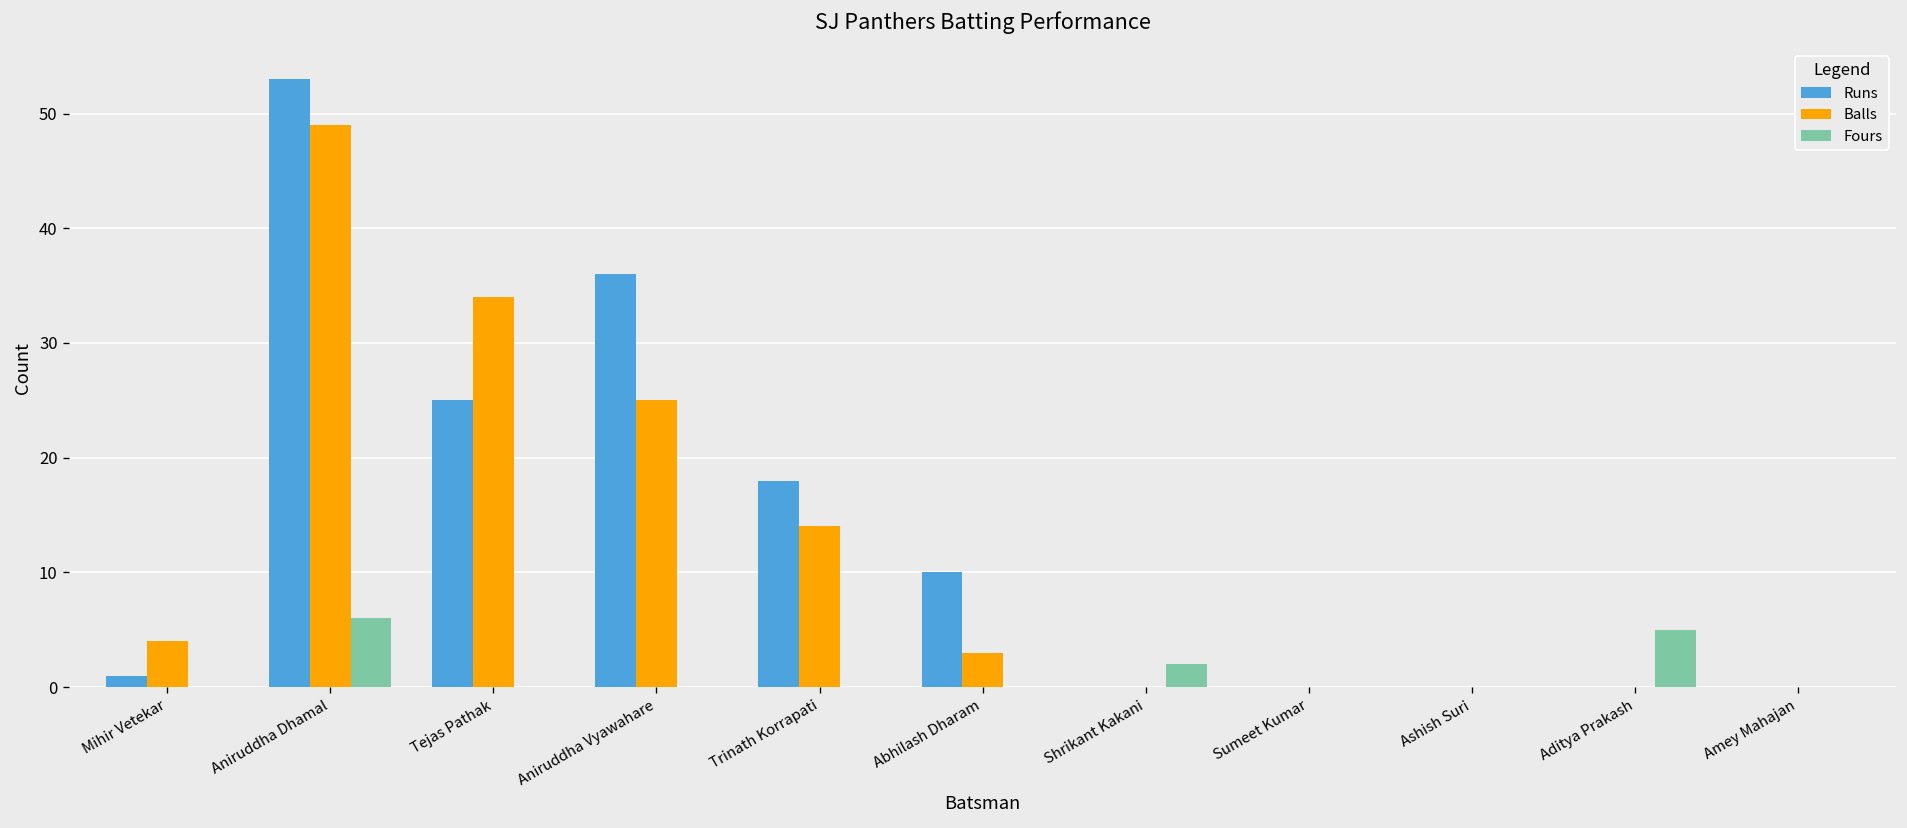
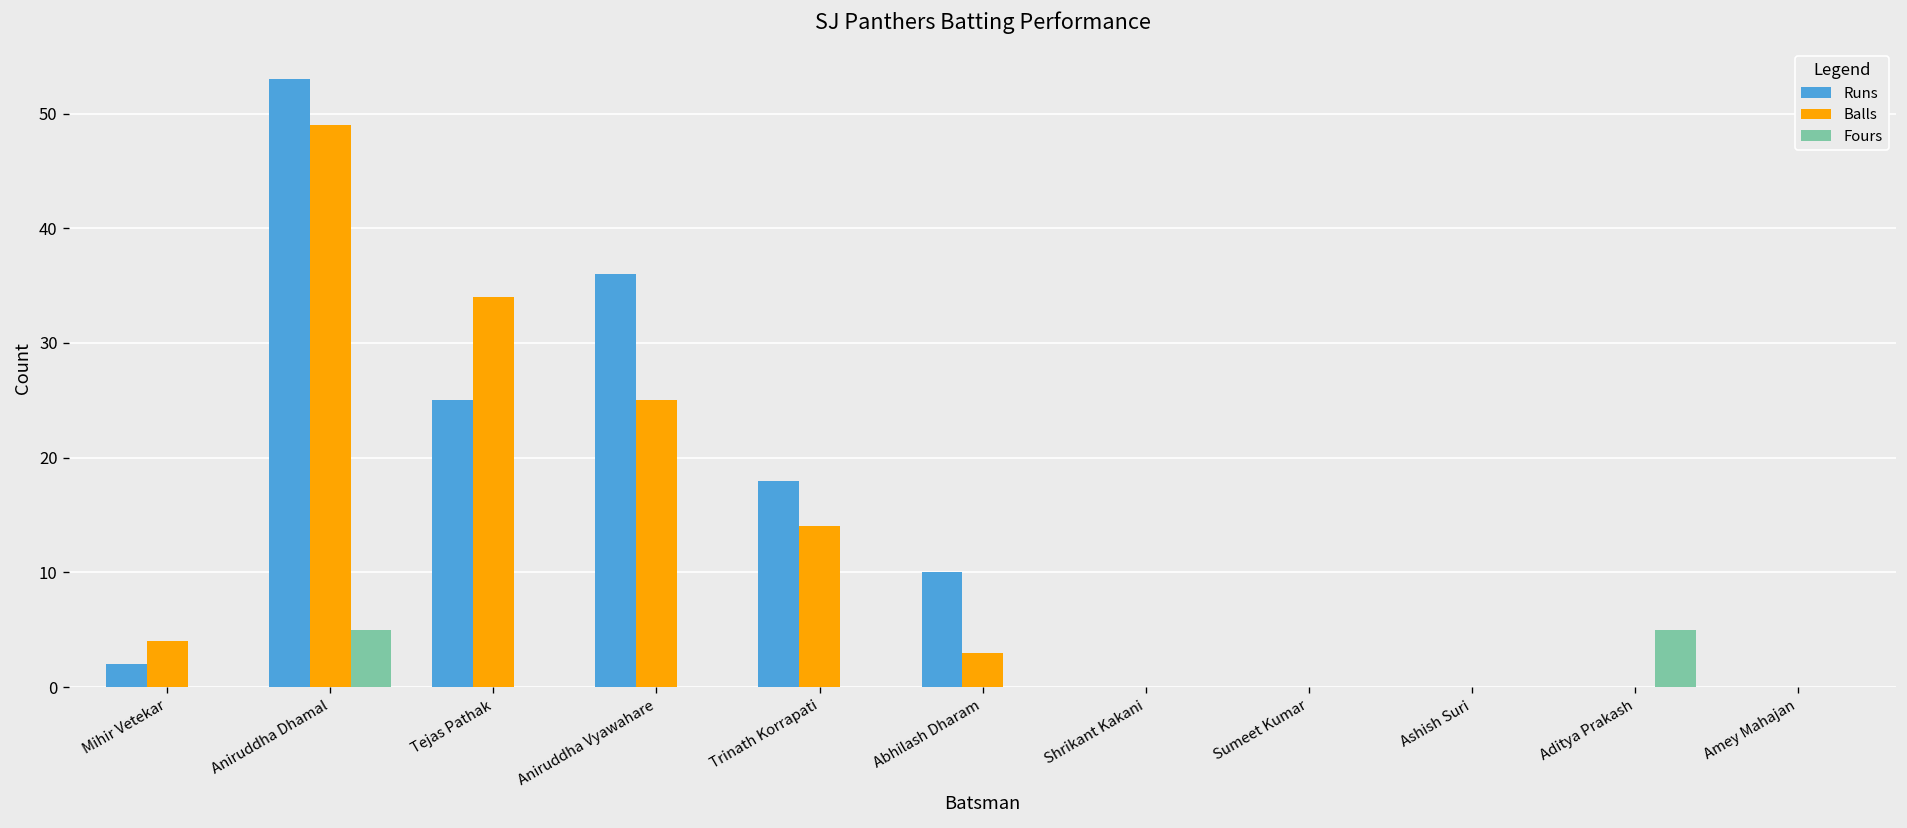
  {
    "Runs": {
-     "Mihir Vetekar": 1,
+     "Mihir Vetekar": 2,
      "Aniruddha Dhamal": 53,
      "Tejas Pathak": 25,
      "Aniruddha Vyawahare": 36,
      "Trinath Korrapati": 18,
      "Abhilash Dharam": 10,
      "Shrikant Kakani": 0,
      "Sumeet Kumar": 0,
      "Ashish Suri": 0,
      "Aditya Prakash": 0,
      "Amey Mahajan": 0
    },
    "Balls": {
      "Mihir Vetekar": 4,
      "Aniruddha Dhamal": 49,
      "Tejas Pathak": 34,
      "Aniruddha Vyawahare": 25,
      "Trinath Korrapati": 14,
      "Abhilash Dharam": 3,
      "Shrikant Kakani": 0,
      "Sumeet Kumar": 0,
      "Ashish Suri": 0,
      "Aditya Prakash": 0,
      "Amey Mahajan": 0
    },
    "Fours": {
      "Mihir Vetekar": 0,
-     "Aniruddha Dhamal": 6,
+     "Aniruddha Dhamal": 5,
      "Tejas Pathak": 0,
      "Aniruddha Vyawahare": 0,
      "Trinath Korrapati": 0,
      "Abhilash Dharam": 0,
-     "Shrikant Kakani": 2,
+     "Shrikant Kakani": 0,
      "Sumeet Kumar": 0,
      "Ashish Suri": 0,
      "Aditya Prakash": 5,
      "Amey Mahajan": 0
    }
  }
